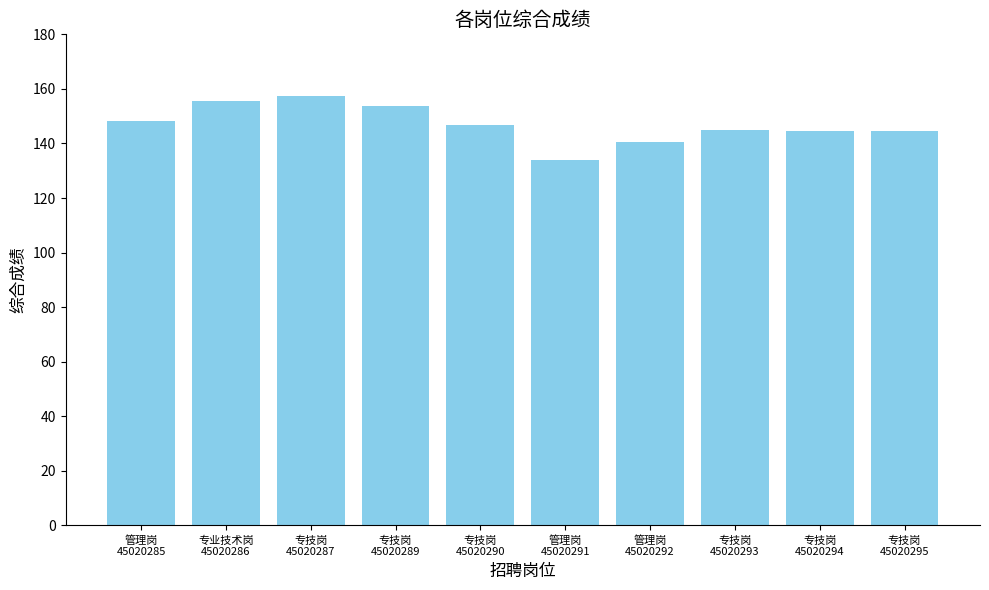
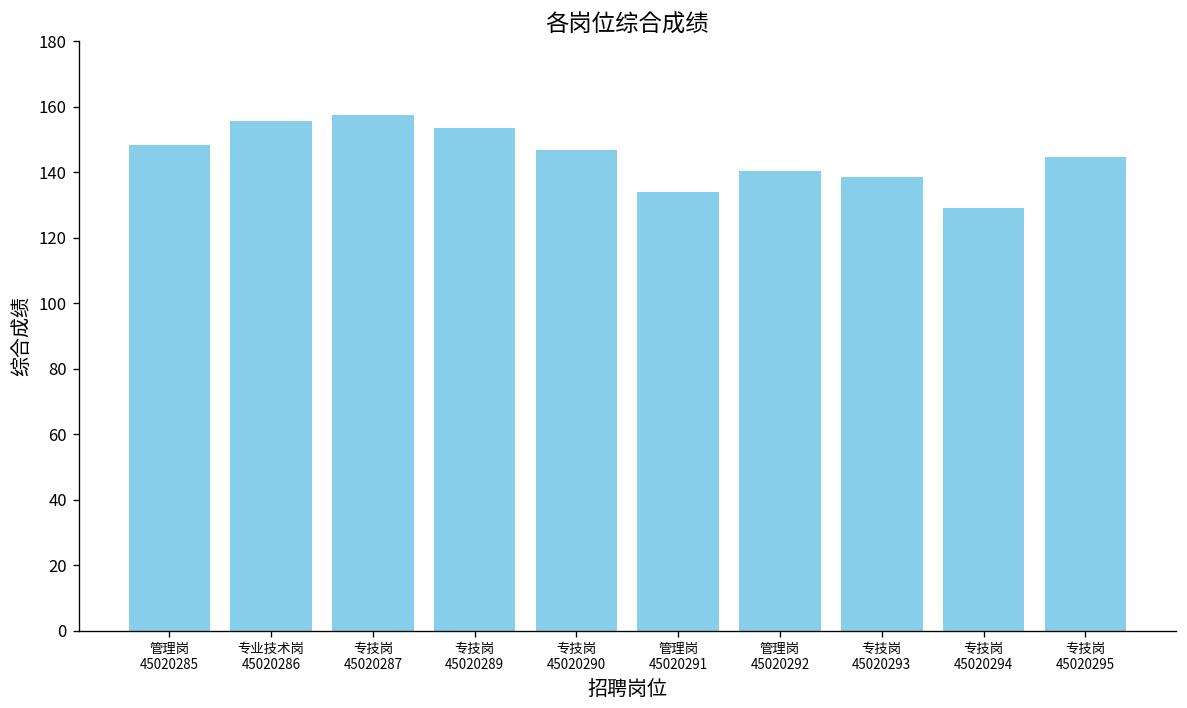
  {
    "管理岗 45020285": 148,
    "专业技术岗 45020286": 156,
    "专技岗 45020287": 157,
    "专技岗 45020289": 154,
    "专技岗 45020290": 147,
    "管理岗 45020291": 134,
    "管理岗 45020292": 140,
-   "专技岗 45020293": 145,
-   "专技岗 45020294": 145,
+   "专技岗 45020293": 138,
+   "专技岗 45020294": 129,
    "专技岗 45020295": 145
  }
